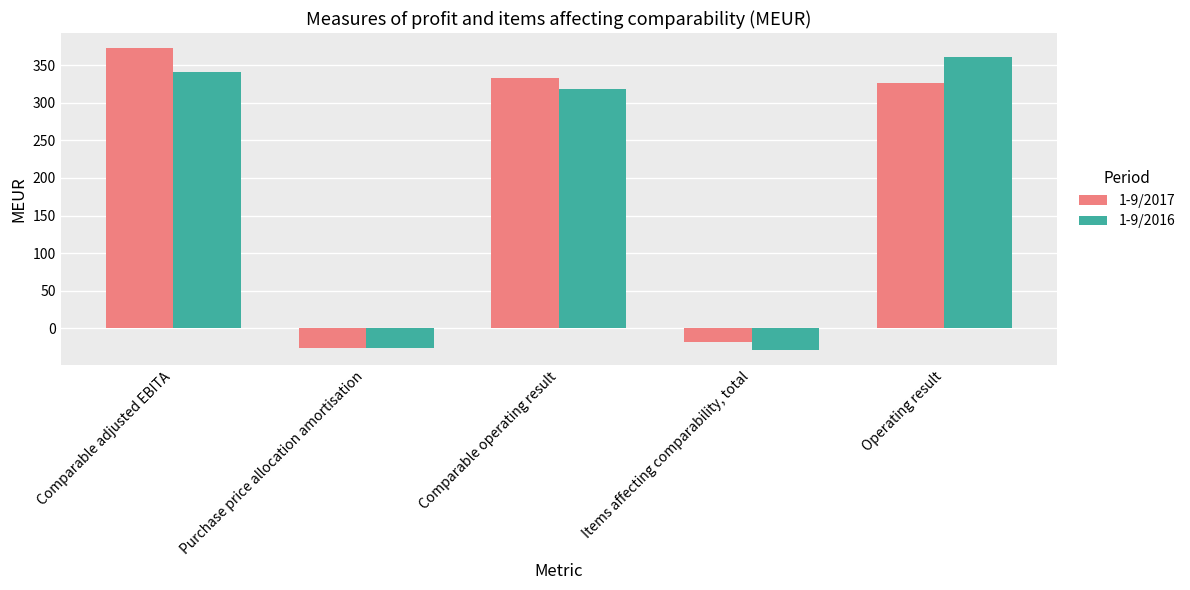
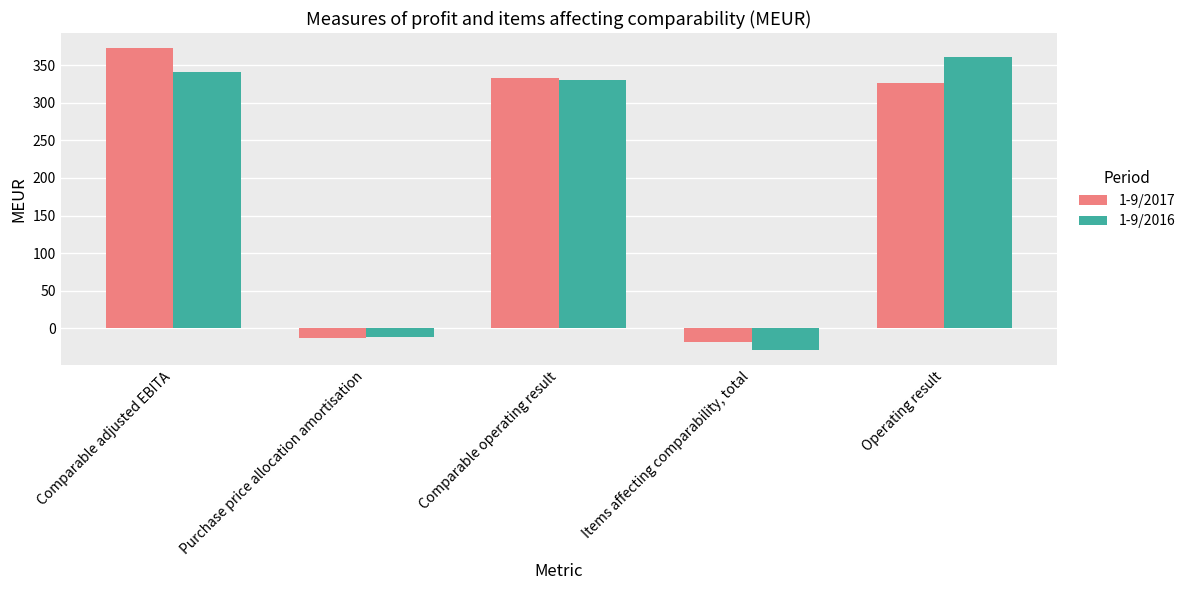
  {
    "1-9/2017": {
      "Comparable adjusted EBITA": 370,
-     "Purchase price allocation amortisation": -30,
+     "Purchase price allocation amortisation": -10,
      "Comparable operating result": 330,
      "Items affecting comparability, total": -20,
      "Operating result": 330
    },
    "1-9/2016": {
      "Comparable adjusted EBITA": 340,
-     "Purchase price allocation amortisation": -30,
-     "Comparable operating result": 320,
+     "Purchase price allocation amortisation": -10,
+     "Comparable operating result": 330,
      "Items affecting comparability, total": -30,
      "Operating result": 360
    }
  }
